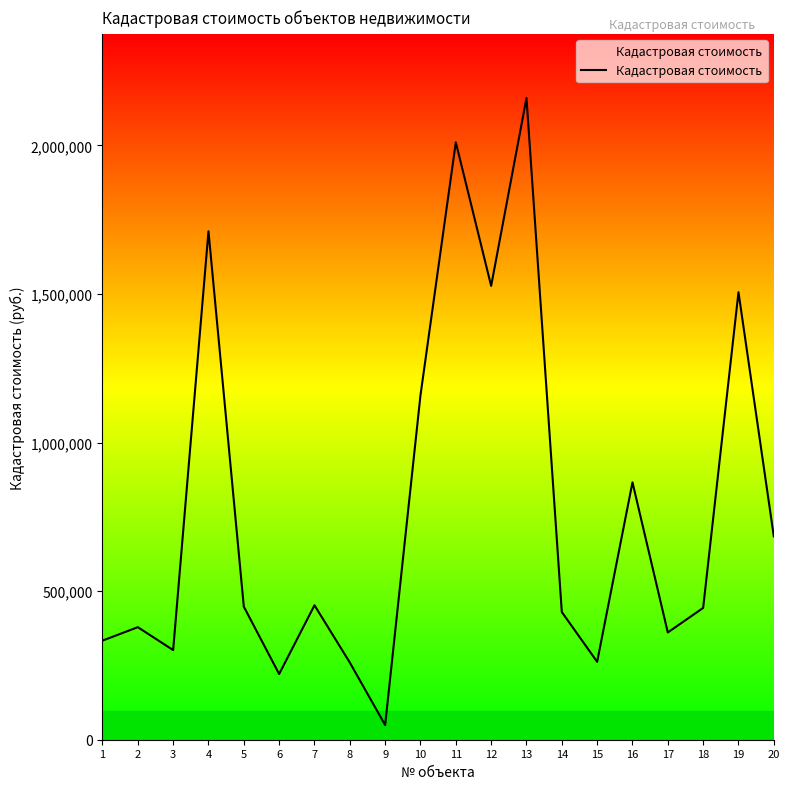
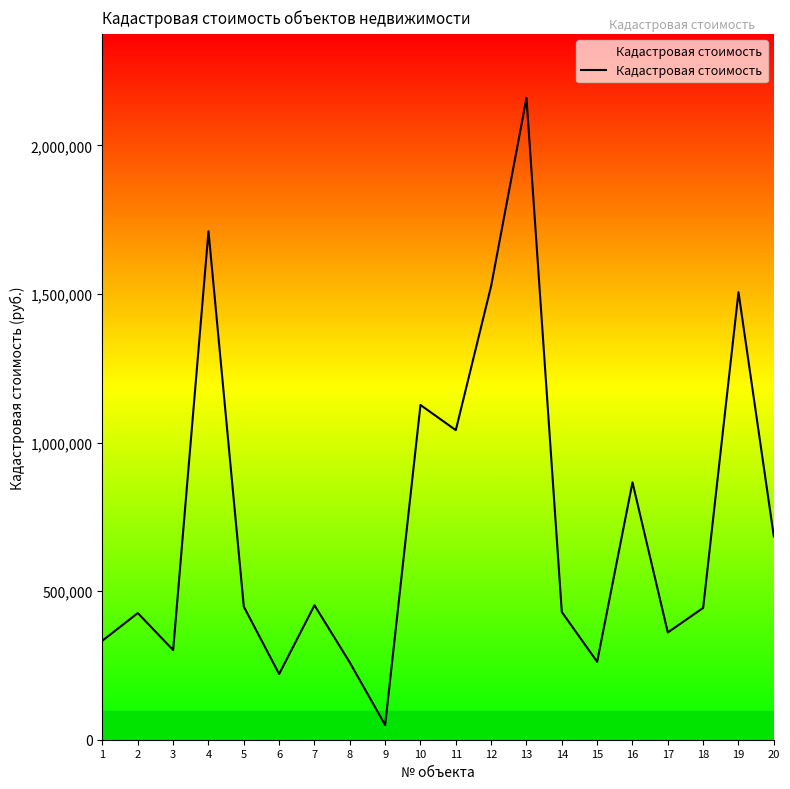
  {
    "1": "330,000",
-   "2": "380,000",
+   "2": "430,000",
    "3": "300,000",
    "4": "1,710,000",
    "5": "450,000",
    "6": "220,000",
    "7": "450,000",
    "8": "260,000",
-   "10": "1,160,000",
-   "11": "2,010,000",
+   "10": "1,130,000",
+   "11": "1,040,000",
    "12": "1,530,000",
    "13": "2,160,000",
    "14": "430,000",
    "15": "260,000",
    "16": "870,000",
    "17": "360,000",
    "18": "440,000",
    "19": "1,510,000",
    "20": "680,000"
  }
